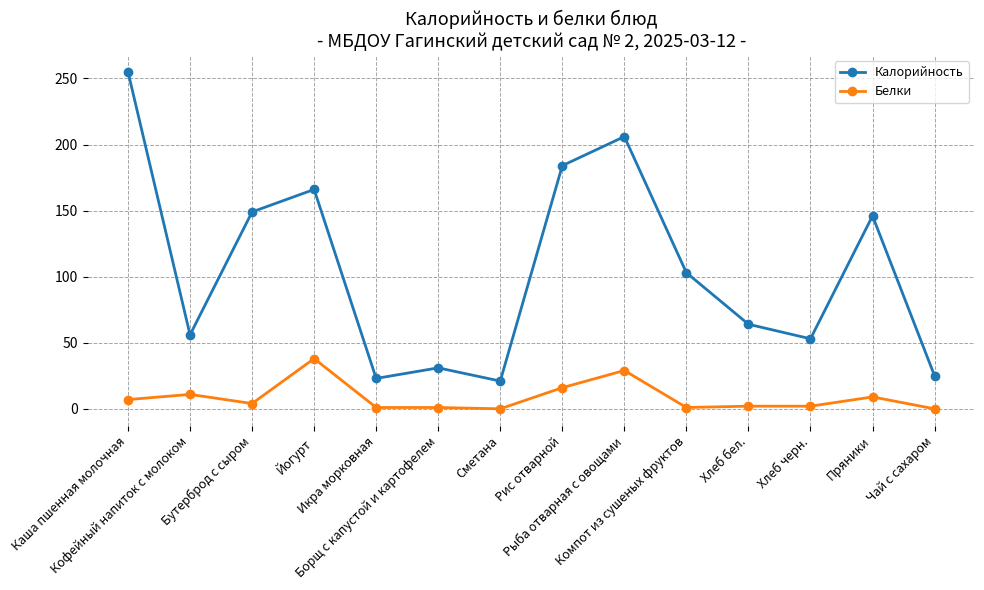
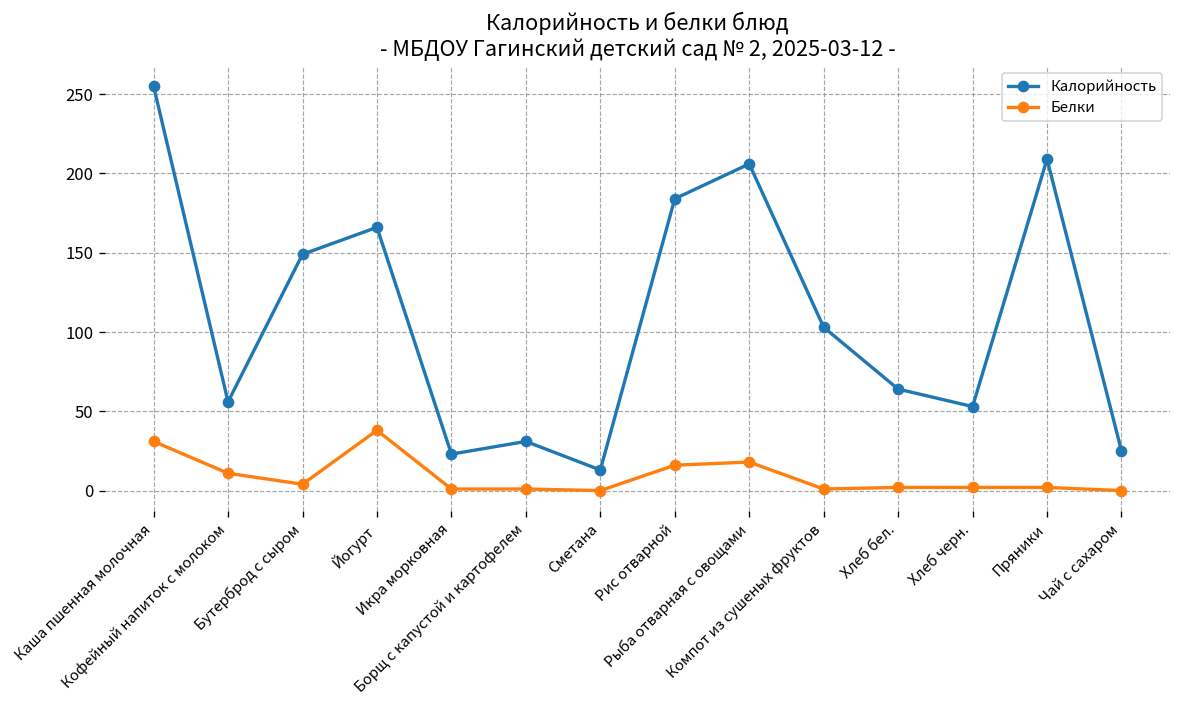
  {
    "Калорийность": {
      "Каша пшенная молочная": 255,
      "Кофейный напиток с молоком": 56,
      "Бутерброд с сыром": 149,
      "Йогурт": 166,
      "Икра морковная": 23,
      "Борщ с капустой и картофелем": 31,
-     "Сметана": 21,
+     "Сметана": 13,
      "Рис отварной": 184,
      "Рыба отварная с овощами": 206,
      "Компот из сушеных фруктов": 103,
      "Хлеб бел.": 64,
      "Хлеб черн.": 53,
-     "Пряники": 146,
+     "Пряники": 209,
      "Чай с сахаром": 25
    },
    "Белки": {
-     "Каша пшенная молочная": 7,
+     "Каша пшенная молочная": 31,
      "Кофейный напиток с молоком": 11,
      "Бутерброд с сыром": 4,
      "Йогурт": 38,
      "Икра морковная": 1,
      "Борщ с капустой и картофелем": 1,
      "Сметана": 0,
      "Рис отварной": 16,
-     "Рыба отварная с овощами": 29,
+     "Рыба отварная с овощами": 18,
      "Компот из сушеных фруктов": 1,
      "Хлеб бел.": 2,
      "Хлеб черн.": 2,
-     "Пряники": 9,
+     "Пряники": 2,
      "Чай с сахаром": 0
    }
  }
